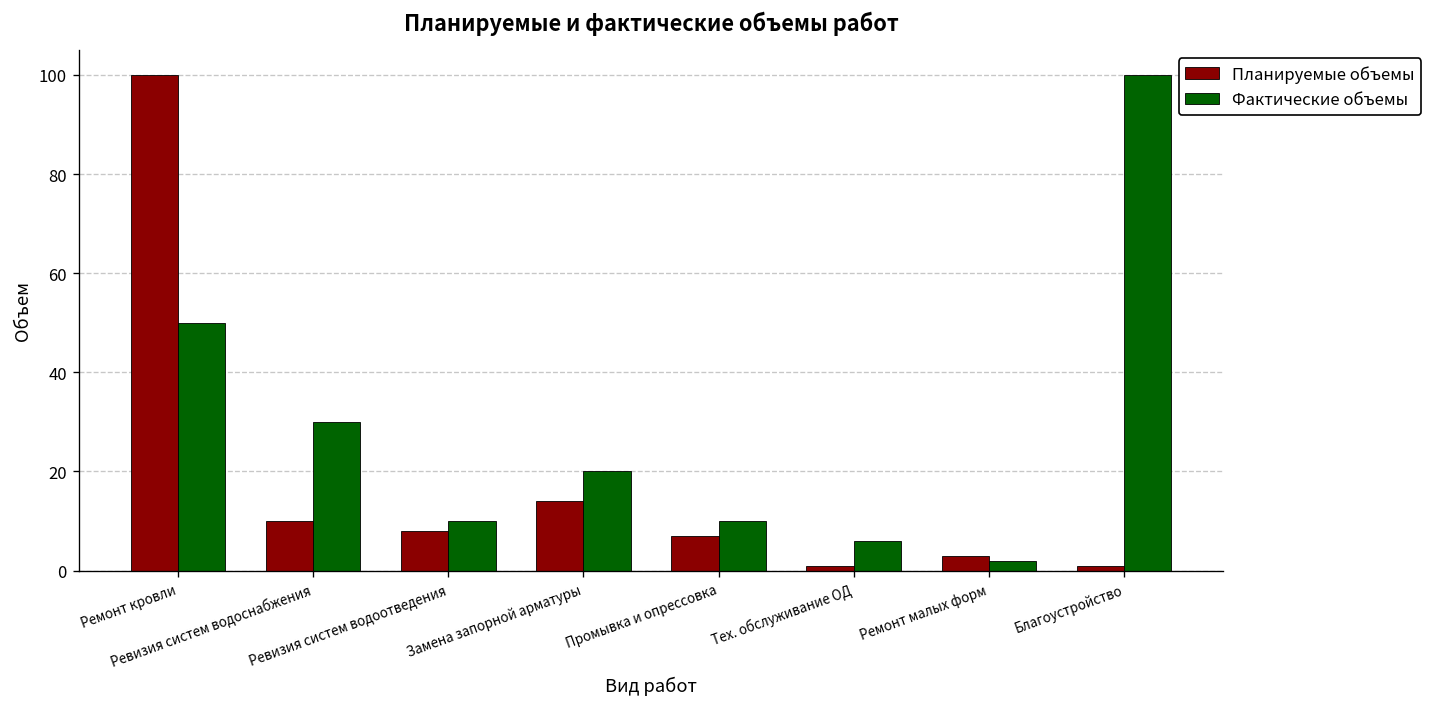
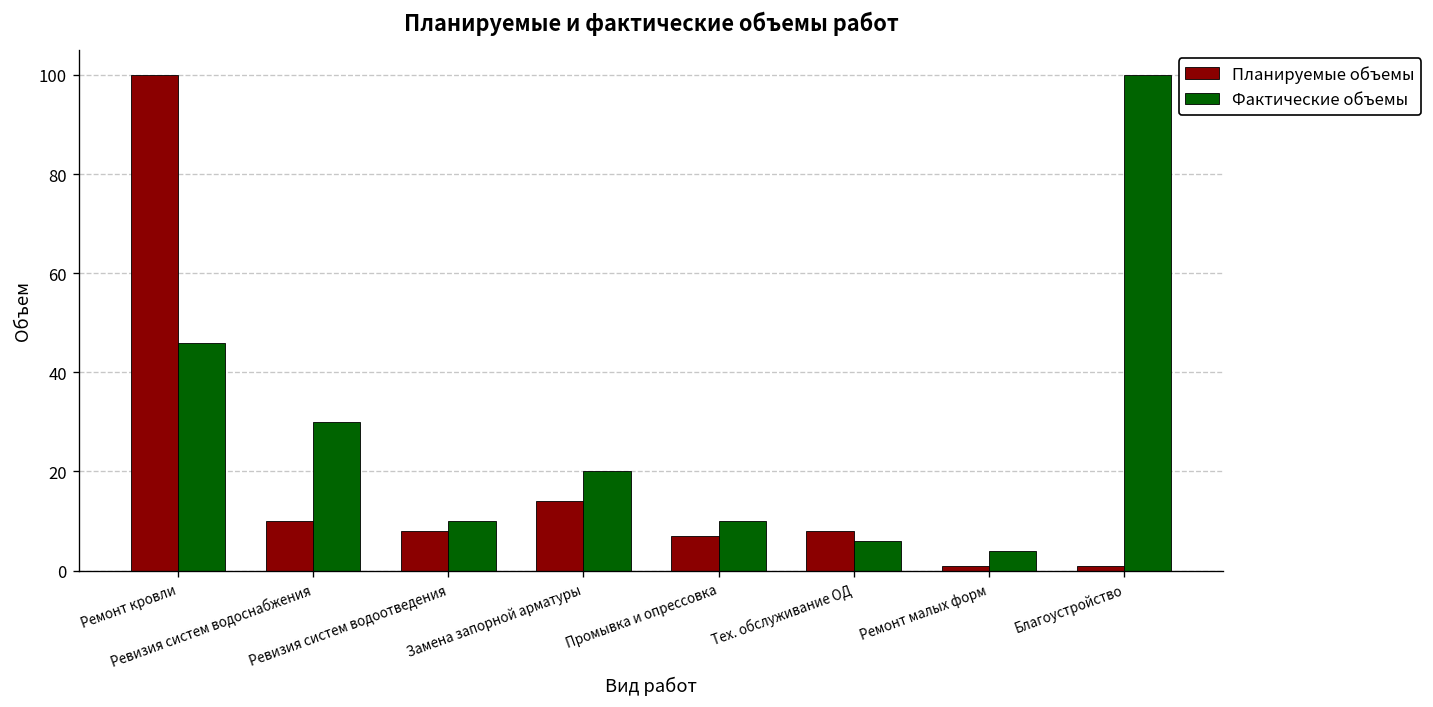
  {
    "Планируемые объемы": {
      "Ремонт кровли": 100,
      "Ревизия систем водоснабжения": 10,
      "Ревизия систем водоотведения": 8,
      "Замена запорной арматуры": 14,
      "Промывка и опрессовка": 7,
-     "Тех. обслуживание ОД": 1,
-     "Ремонт малых форм": 3,
+     "Тех. обслуживание ОД": 8,
+     "Ремонт малых форм": 1,
      "Благоустройство": 1
    },
    "Фактические объемы": {
-     "Ремонт кровли": 50,
+     "Ремонт кровли": 46,
      "Ревизия систем водоснабжения": 30,
      "Ревизия систем водоотведения": 10,
      "Замена запорной арматуры": 20,
      "Промывка и опрессовка": 10,
      "Тех. обслуживание ОД": 6,
-     "Ремонт малых форм": 2,
+     "Ремонт малых форм": 4,
      "Благоустройство": 100
    }
  }
